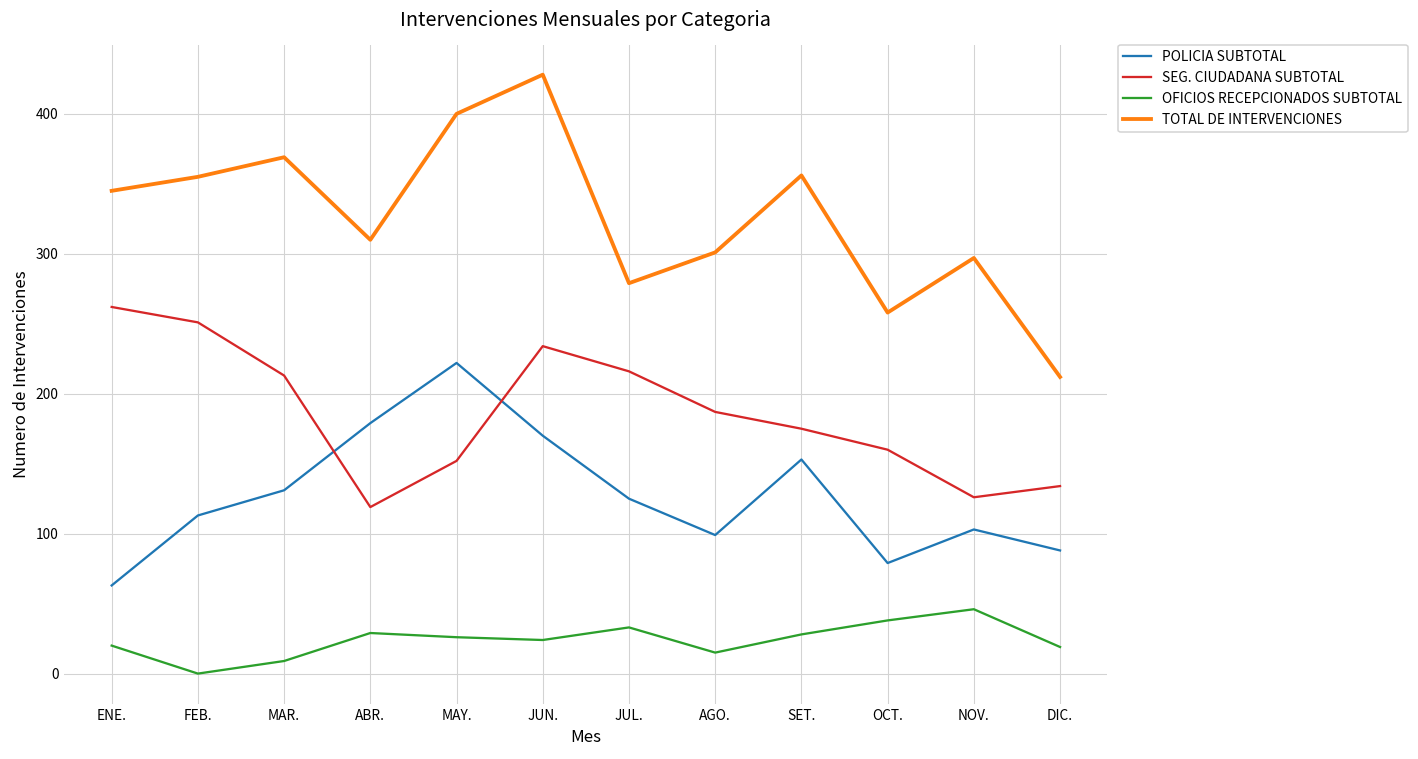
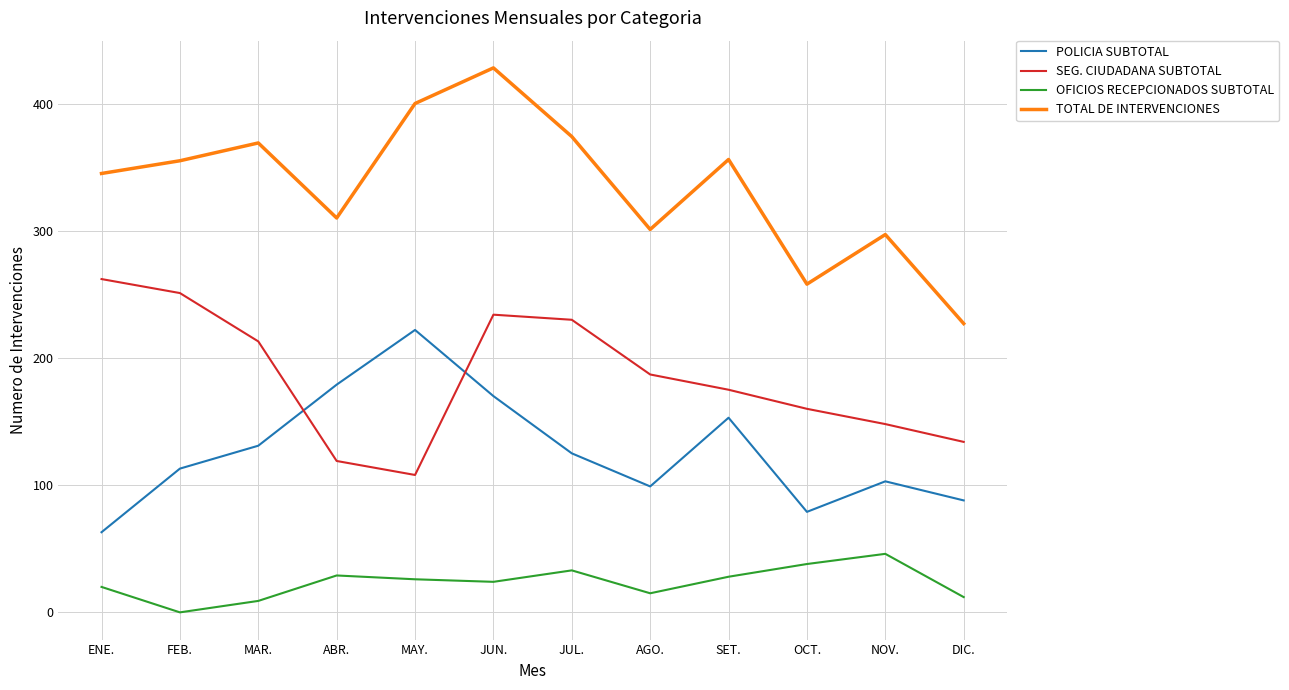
  {
    "POLICIA SUBTOTAL": {
      "ENE.": 63,
      "FEB.": 113,
      "MAR.": 131,
      "ABR.": 179,
      "MAY.": 222,
      "JUN.": 170,
      "JUL.": 125,
      "AGO.": 99,
      "SET.": 153,
      "OCT.": 79,
      "NOV.": 103,
      "DIC.": 88
    },
    "SEG. CIUDADANA SUBTOTAL": {
      "ENE.": 262,
      "FEB.": 251,
      "MAR.": 213,
      "ABR.": 119,
-     "MAY.": 152,
+     "MAY.": 108,
      "JUN.": 234,
-     "JUL.": 216,
+     "JUL.": 230,
      "AGO.": 187,
      "SET.": 175,
      "OCT.": 160,
-     "NOV.": 126,
+     "NOV.": 148,
      "DIC.": 134
    },
    "OFICIOS RECEPCIONADOS SUBTOTAL": {
      "ENE.": 20,
      "FEB.": 0,
      "MAR.": 9,
      "ABR.": 29,
      "MAY.": 26,
      "JUN.": 24,
      "JUL.": 33,
      "AGO.": 15,
      "SET.": 28,
      "OCT.": 38,
      "NOV.": 46,
-     "DIC.": 19
+     "DIC.": 12
    },
    "TOTAL DE INTERVENCIONES": {
      "ENE.": 345,
      "FEB.": 355,
      "MAR.": 369,
      "ABR.": 310,
      "MAY.": 400,
      "JUN.": 428,
-     "JUL.": 279,
+     "JUL.": 374,
      "AGO.": 301,
      "SET.": 356,
      "OCT.": 258,
      "NOV.": 297,
-     "DIC.": 212
+     "DIC.": 227
    }
  }
